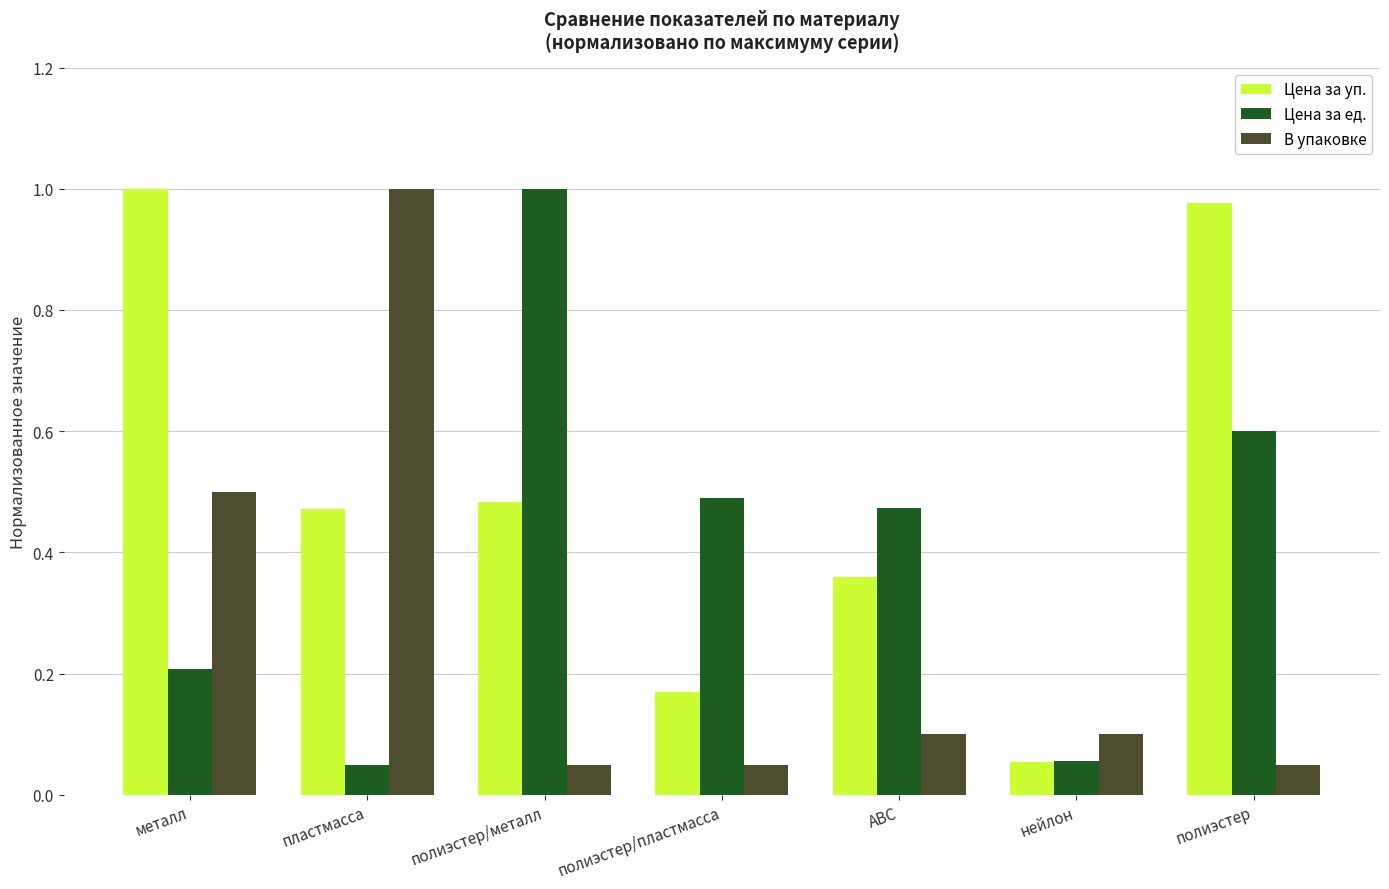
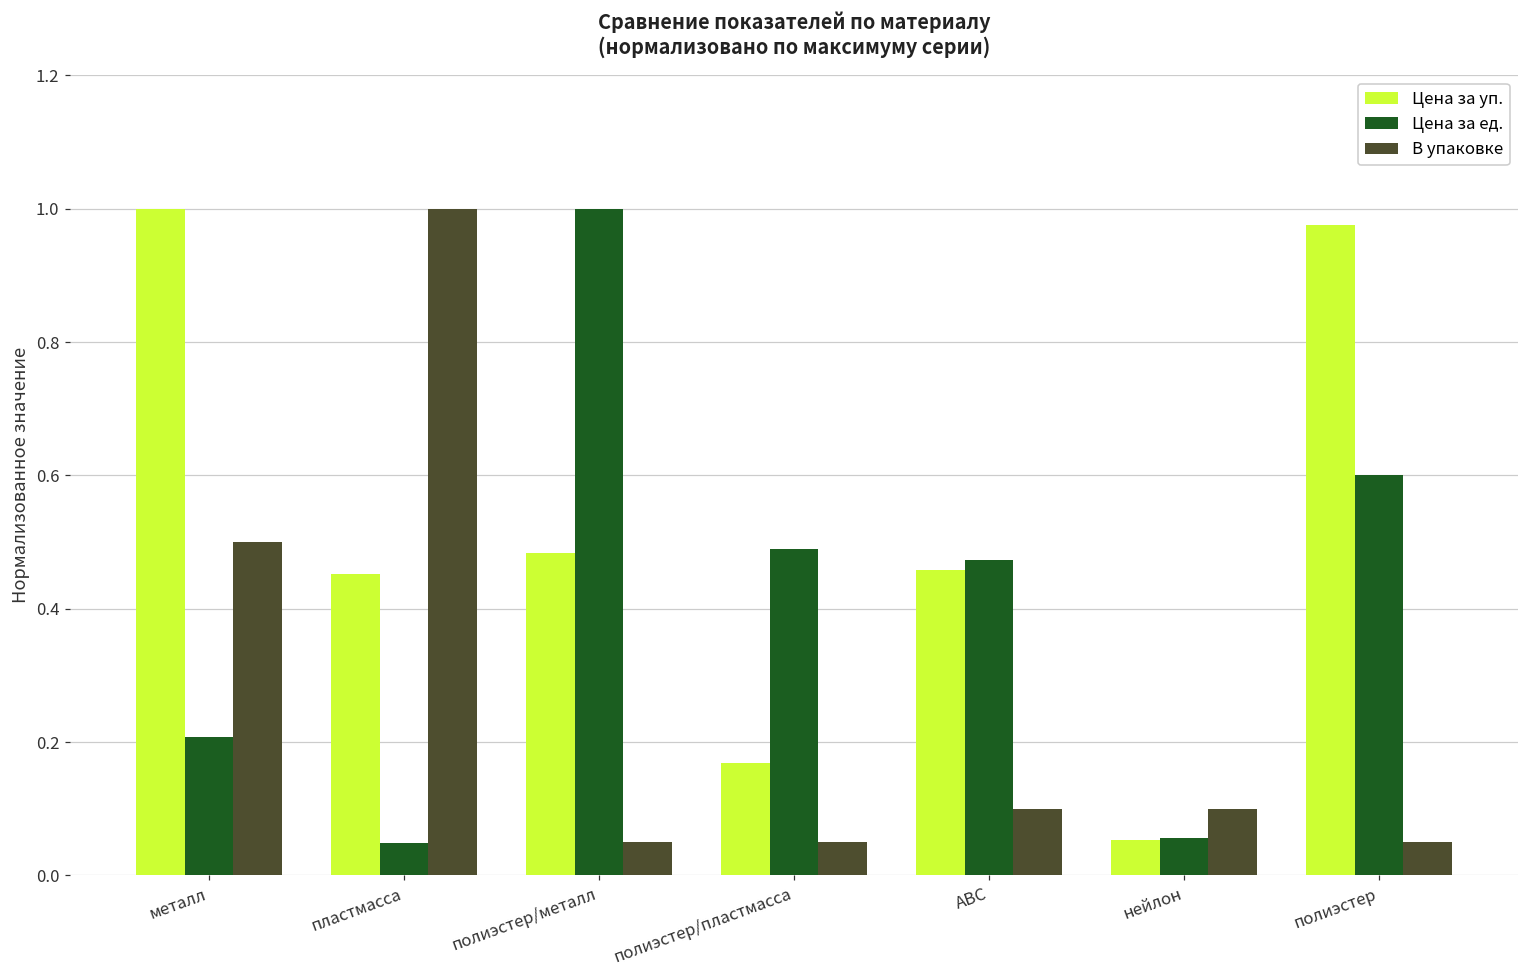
  {
    "Цена за уп.": {
      "металл": 1.00,
-     "пластмасса": 0.47,
+     "пластмасса": 0.45,
      "полиэстер/металл": 0.48,
      "полиэстер/пластмасса": 0.17,
-     "АВС": 0.36,
+     "АВС": 0.46,
      "нейлон": 0.05,
      "полиэстер": 0.98
    }
  }
